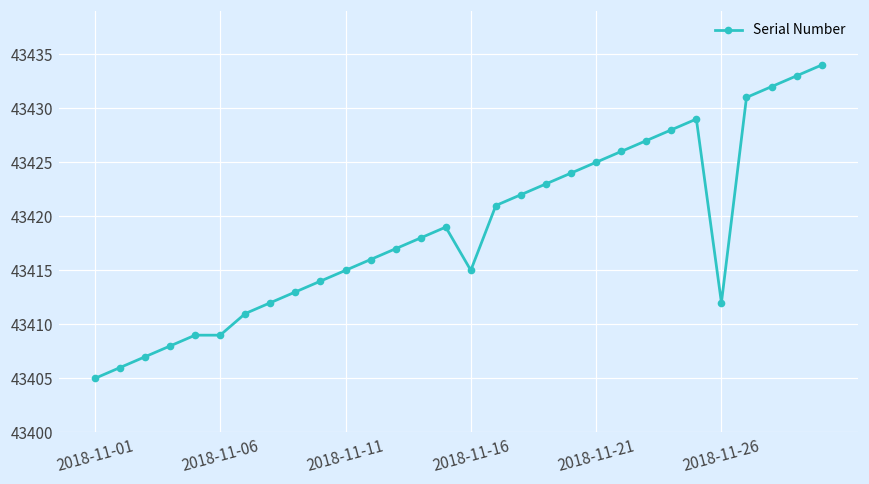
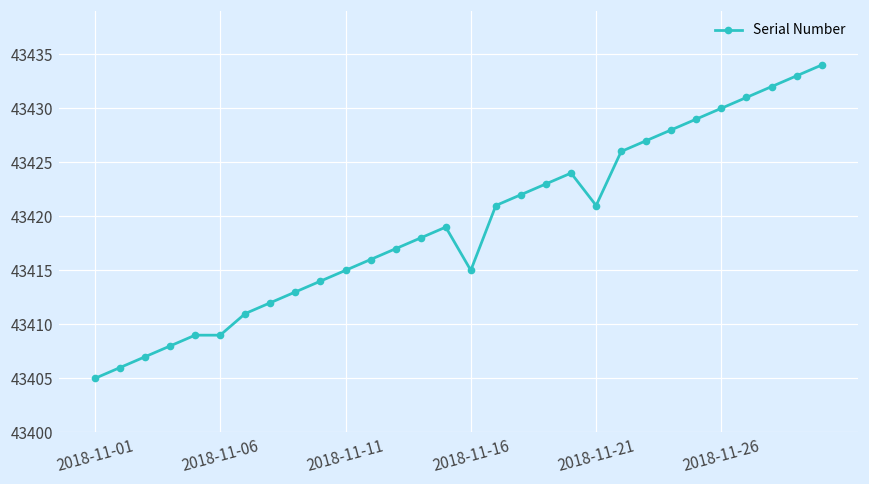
  {
    "2018-11-01": 43405,
    "2018-11-06": 43409,
    "2018-11-11": 43415,
    "2018-11-16": 43415,
-   "2018-11-21": 43425,
-   "2018-11-26": 43412
+   "2018-11-21": 43421,
+   "2018-11-26": 43430
  }
